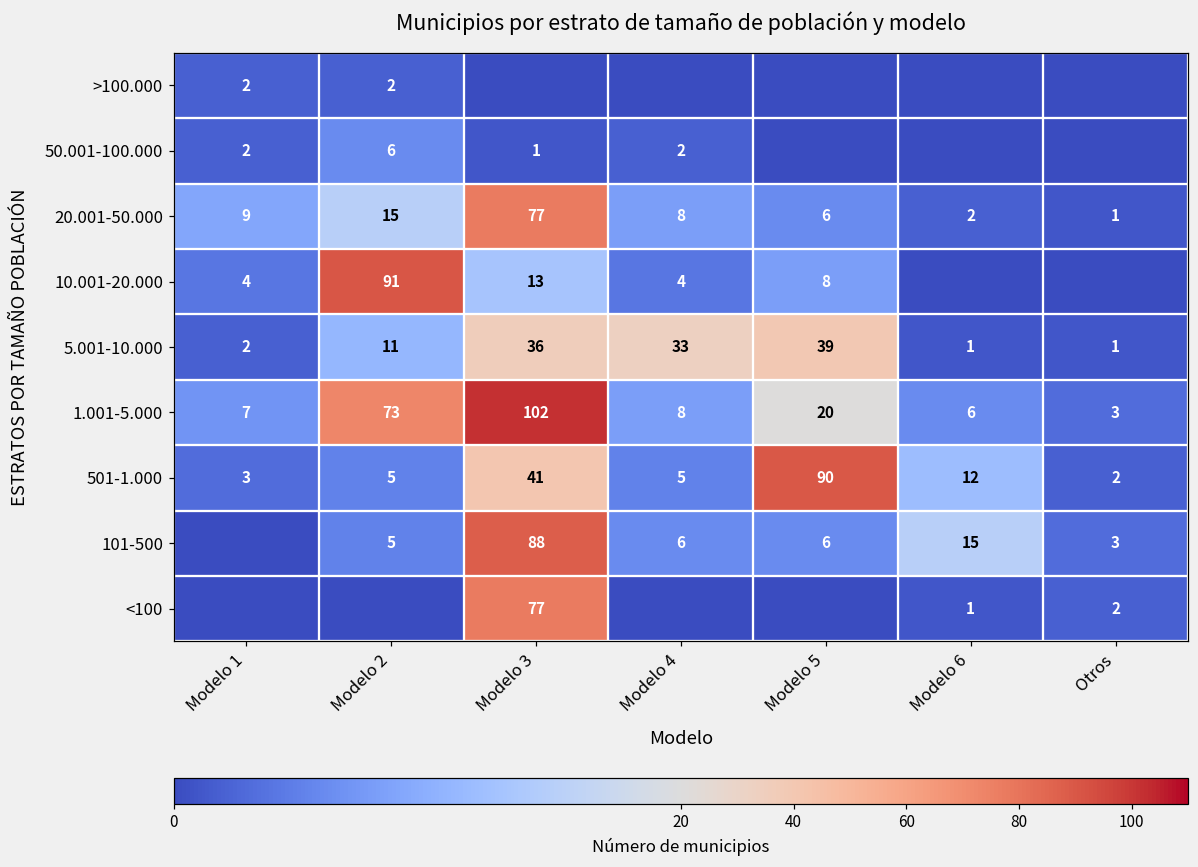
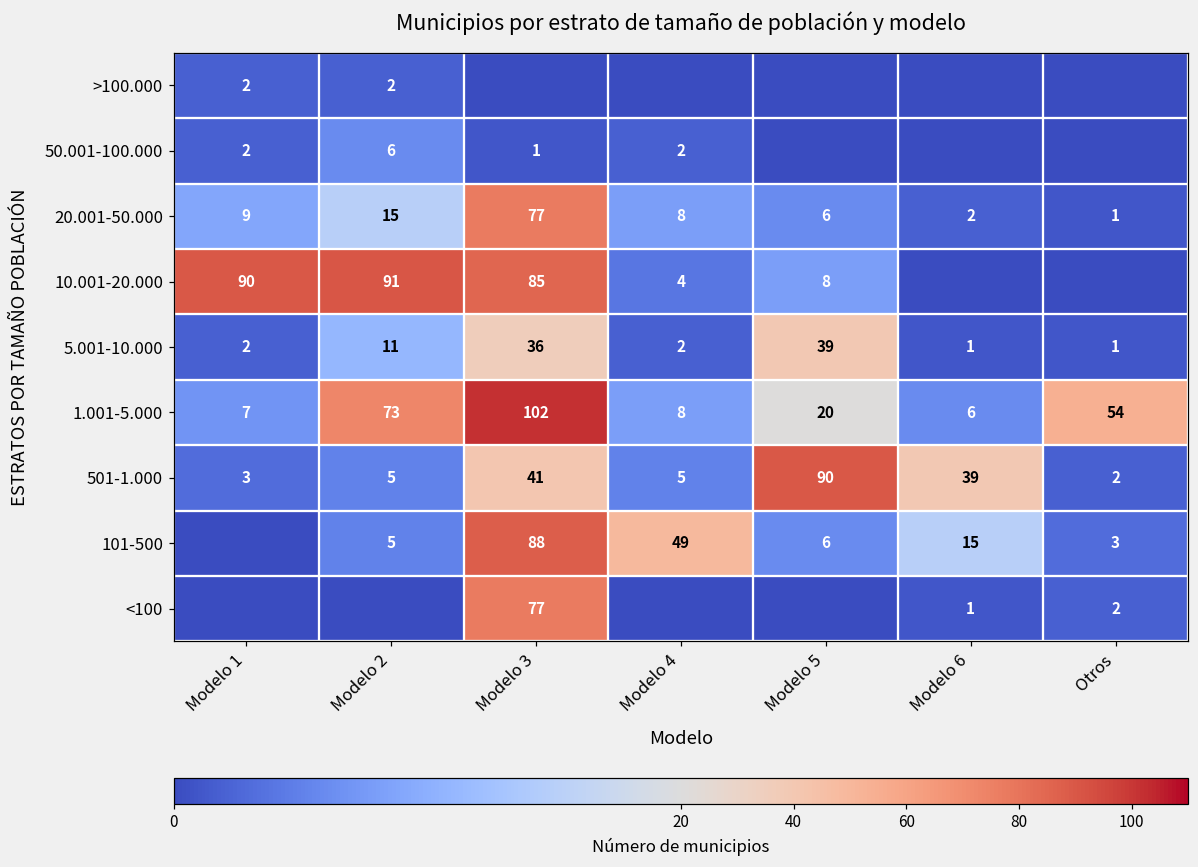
  {
    ">100.000": {
      "Modelo 1": 2,
      "Modelo 2": 2
    },
    "50.001-100.000": {
      "Modelo 1": 2,
      "Modelo 2": 6,
      "Modelo 3": 1,
      "Modelo 4": 2
    },
    "20.001-50.000": {
      "Modelo 1": 9,
      "Modelo 2": 15,
      "Modelo 3": 77,
      "Modelo 4": 8,
      "Modelo 5": 6,
      "Modelo 6": 2,
      "Otros": 1
    },
    "10.001-20.000": {
-     "Modelo 1": 4,
+     "Modelo 1": 90,
      "Modelo 2": 91,
-     "Modelo 3": 13,
+     "Modelo 3": 85,
      "Modelo 4": 4,
      "Modelo 5": 8
    },
    "5.001-10.000": {
      "Modelo 1": 2,
      "Modelo 2": 11,
      "Modelo 3": 36,
-     "Modelo 4": 33,
+     "Modelo 4": 2,
      "Modelo 5": 39,
      "Modelo 6": 1,
      "Otros": 1
    },
    "1.001-5.000": {
      "Modelo 1": 7,
      "Modelo 2": 73,
      "Modelo 3": 102,
      "Modelo 4": 8,
      "Modelo 5": 20,
      "Modelo 6": 6,
-     "Otros": 3
+     "Otros": 54
    },
    "501-1.000": {
      "Modelo 1": 3,
      "Modelo 2": 5,
      "Modelo 3": 41,
      "Modelo 4": 5,
      "Modelo 5": 90,
-     "Modelo 6": 12,
+     "Modelo 6": 39,
      "Otros": 2
    },
    "101-500": {
      "Modelo 2": 5,
      "Modelo 3": 88,
-     "Modelo 4": 6,
+     "Modelo 4": 49,
      "Modelo 5": 6,
      "Modelo 6": 15,
      "Otros": 3
    },
    "<100": {
      "Modelo 3": 77,
      "Modelo 6": 1,
      "Otros": 2
    }
  }
